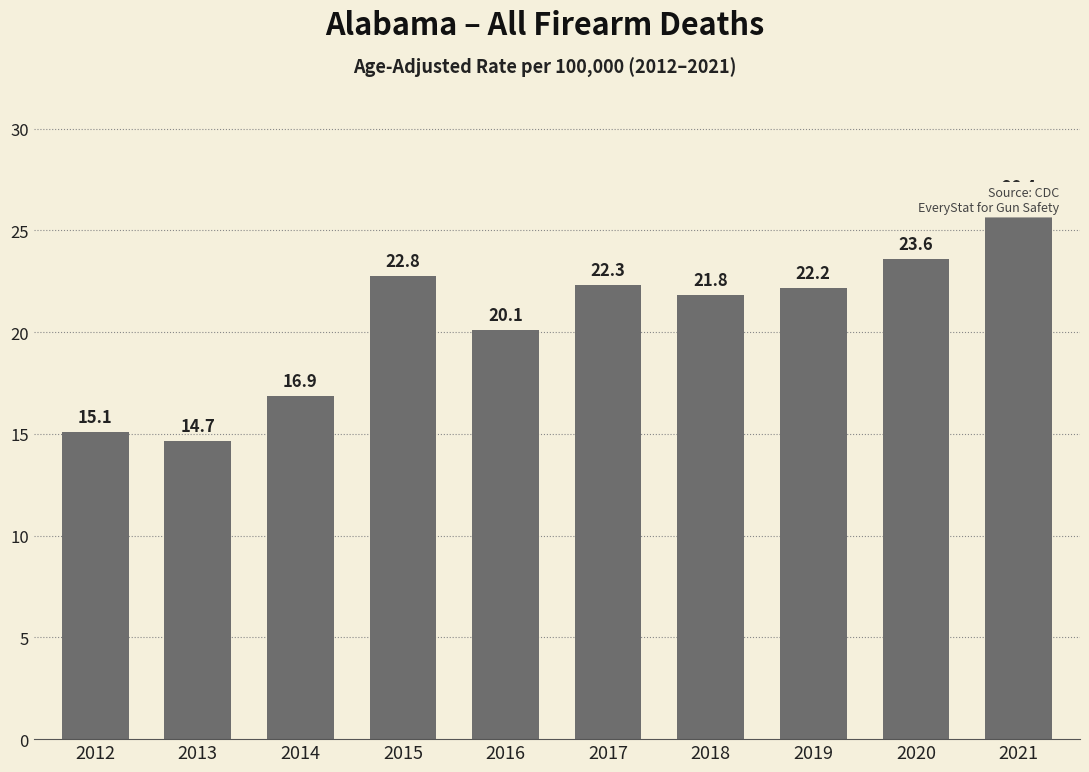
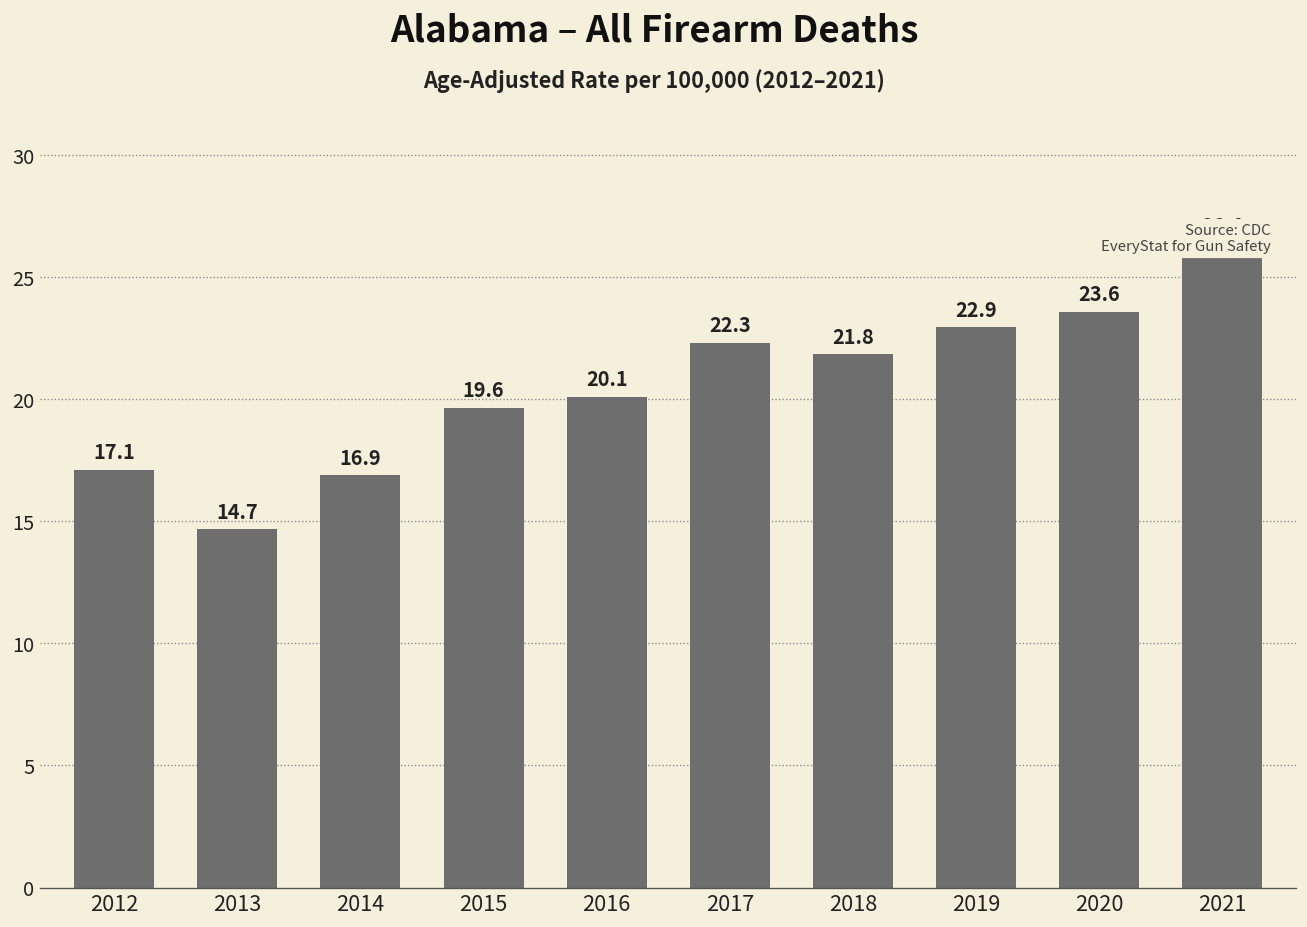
  {
-   "2012": 15.1,
+   "2012": 17.1,
    "2013": 14.7,
    "2014": 16.9,
-   "2015": 22.8,
+   "2015": 19.6,
    "2016": 20.1,
    "2017": 22.3,
    "2018": 21.8,
-   "2019": 22.2,
+   "2019": 22.9,
    "2020": 23.6
  }
